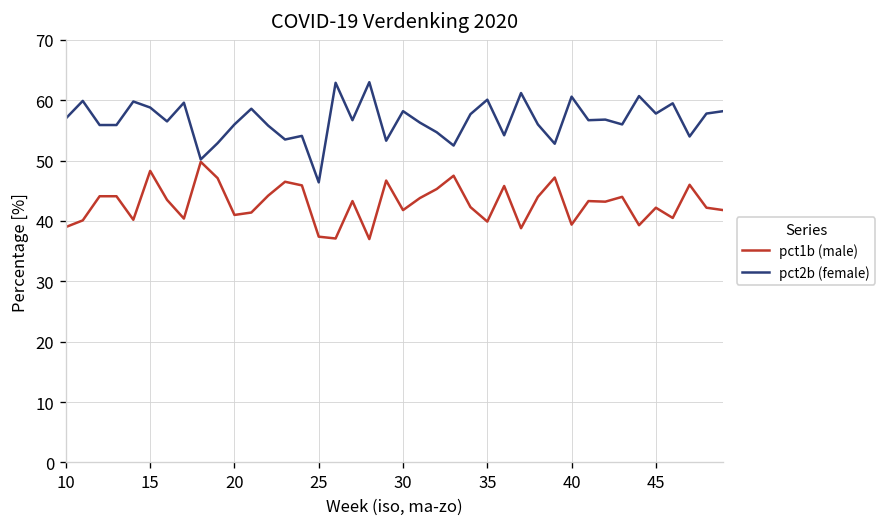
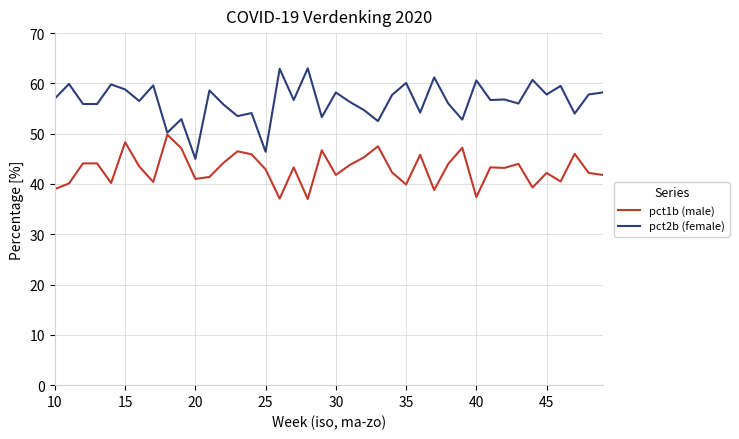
  {
    "pct1b (male)": {
      "10": 39,
      "15": 48,
      "20": 41,
-     "25": 37,
+     "25": 43,
      "30": 42,
      "35": 40,
-     "40": 39,
+     "40": 37,
      "45": 42
    },
    "pct2b (female)": {
      "10": 57,
      "15": 59,
-     "20": 56,
+     "20": 45,
      "25": 46,
      "30": 58,
      "35": 60,
      "40": 61,
      "45": 58
    }
  }
